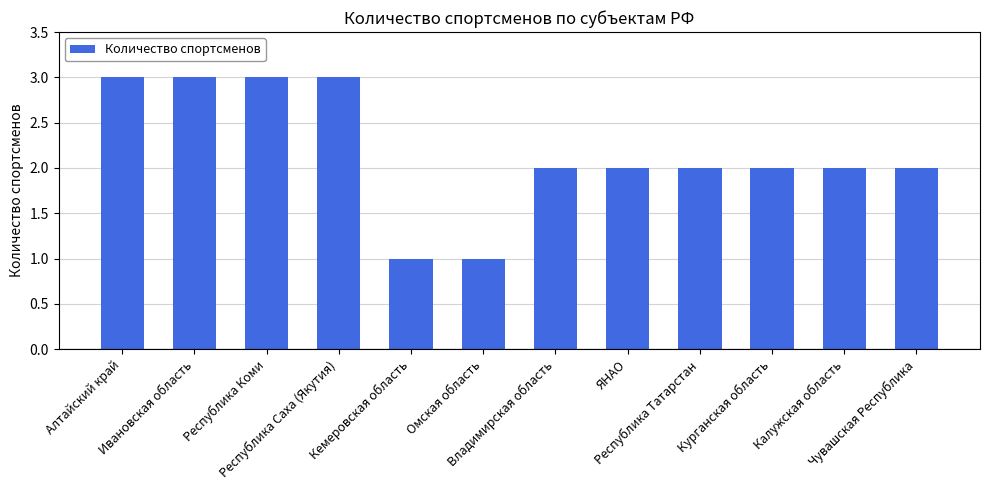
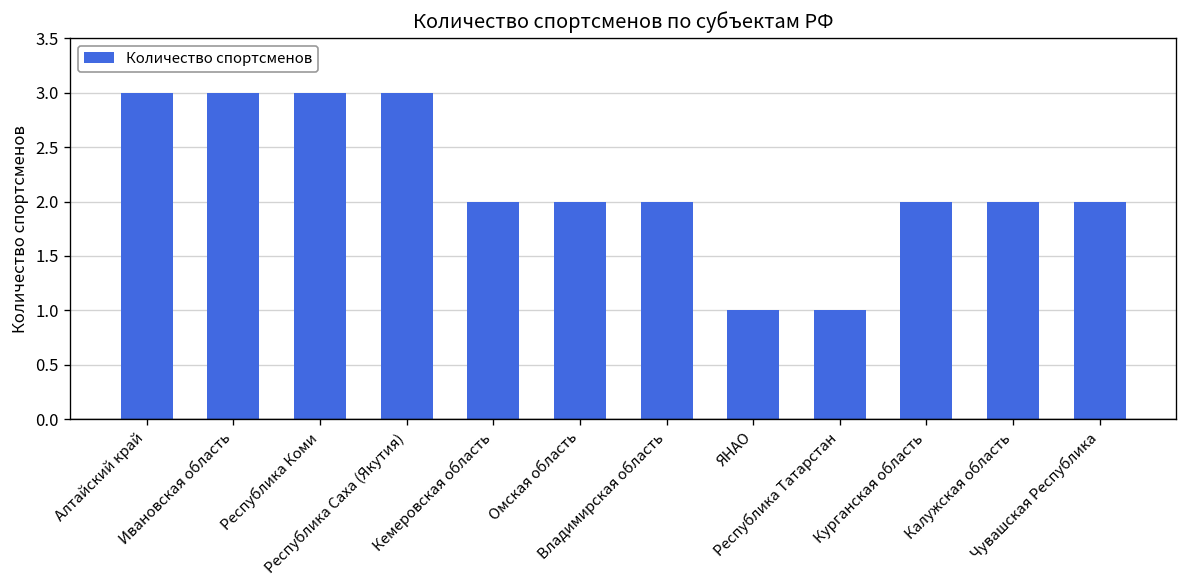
  {
    "Алтайский край": 3,
    "Ивановская область": 3,
    "Республика Коми": 3,
    "Республика Саха (Якутия)": 3,
-   "Кемеровская область": 1,
-   "Омская область": 1,
+   "Кемеровская область": 2,
+   "Омская область": 2,
    "Владимирская область": 2,
-   "ЯНАО": 2,
-   "Республика Татарстан": 2,
+   "ЯНАО": 1,
+   "Республика Татарстан": 1,
    "Курганская область": 2,
    "Калужская область": 2,
    "Чувашская Республика": 2
  }
